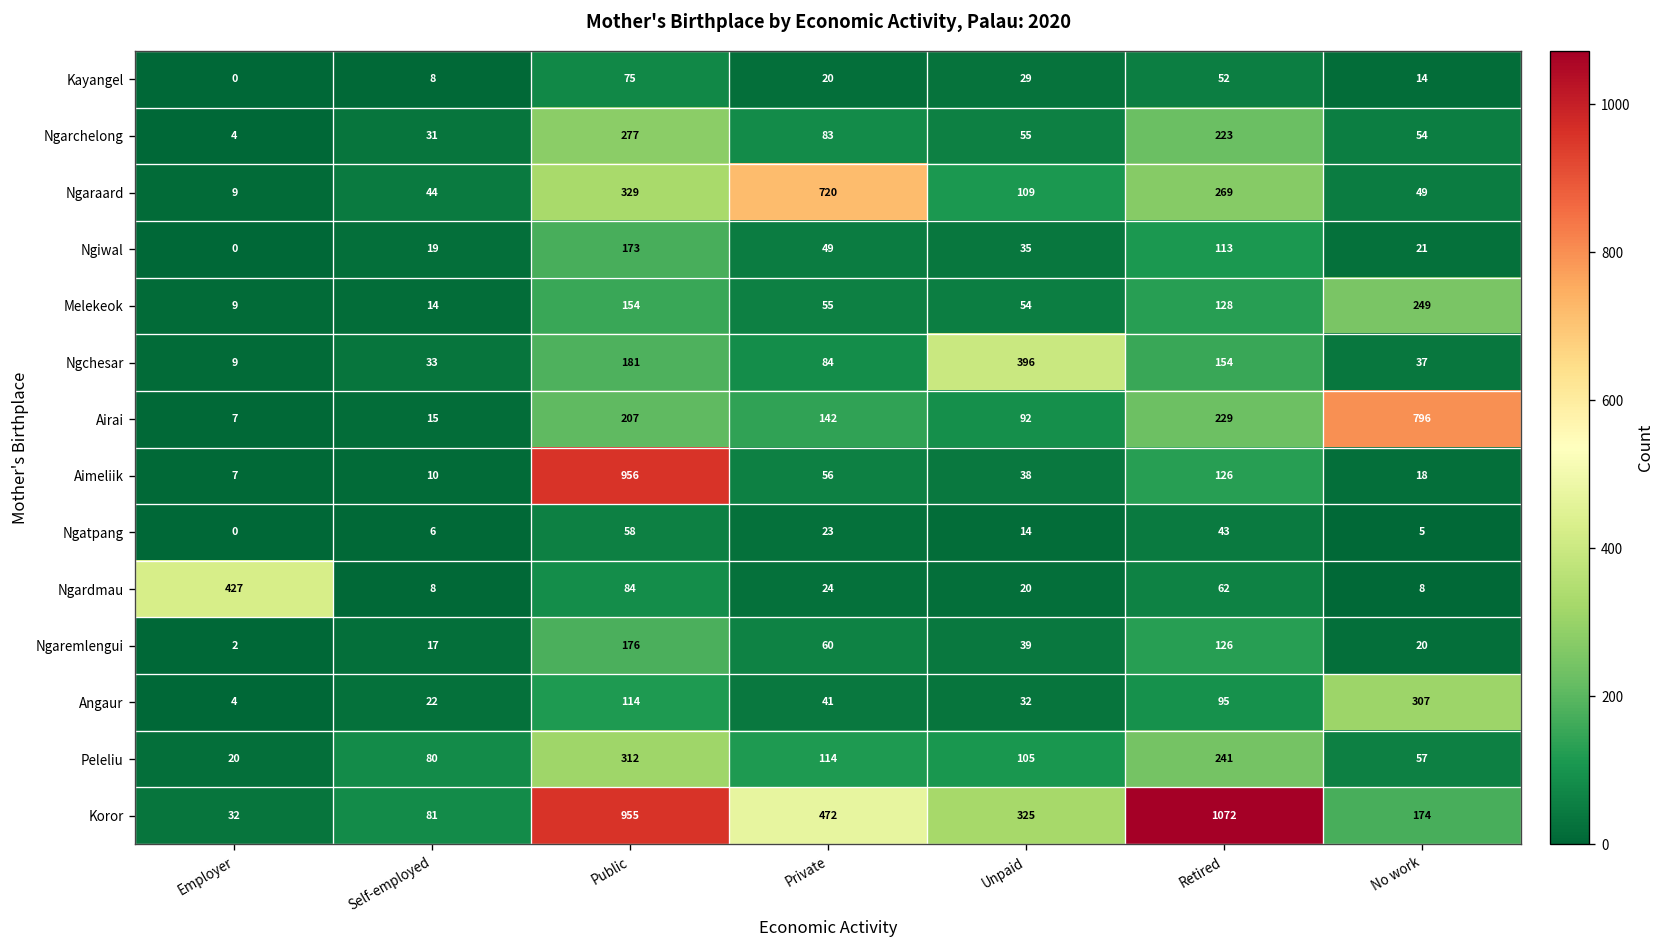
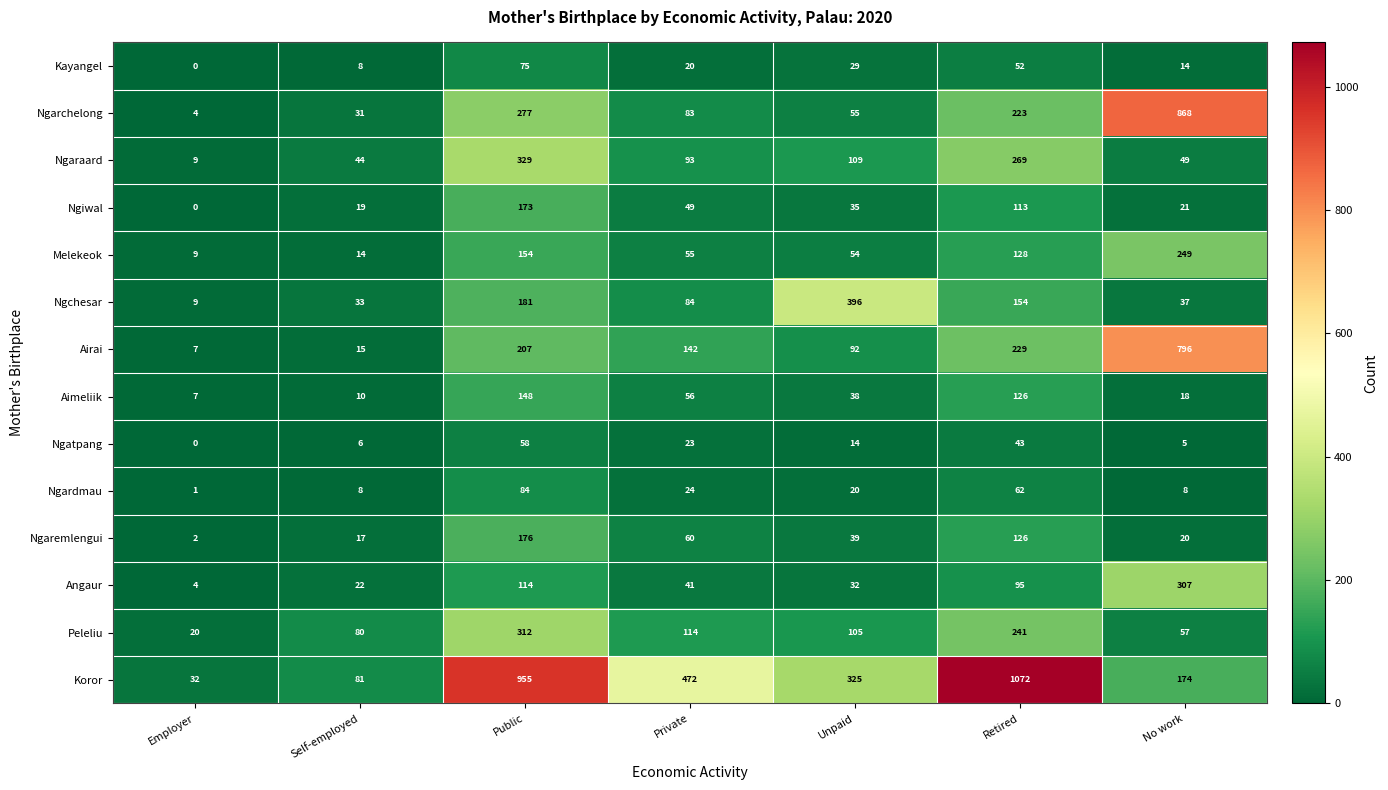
  {
    "Kayangel": {
      "Employer": 0,
      "Self-employed": 8,
      "Public": 75,
      "Private": 20,
      "Unpaid": 29,
      "Retired": 52,
      "No work": 14
    },
    "Ngarchelong": {
      "Employer": 4,
      "Self-employed": 31,
      "Public": 277,
      "Private": 83,
      "Unpaid": 55,
      "Retired": 223,
-     "No work": 54
+     "No work": 868
    },
    "Ngaraard": {
      "Employer": 9,
      "Self-employed": 44,
      "Public": 329,
-     "Private": 720,
+     "Private": 93,
      "Unpaid": 109,
      "Retired": 269,
      "No work": 49
    },
    "Ngiwal": {
      "Employer": 0,
      "Self-employed": 19,
      "Public": 173,
      "Private": 49,
      "Unpaid": 35,
      "Retired": 113,
      "No work": 21
    },
    "Melekeok": {
      "Employer": 9,
      "Self-employed": 14,
      "Public": 154,
      "Private": 55,
      "Unpaid": 54,
      "Retired": 128,
      "No work": 249
    },
    "Ngchesar": {
      "Employer": 9,
      "Self-employed": 33,
      "Public": 181,
      "Private": 84,
      "Unpaid": 396,
      "Retired": 154,
      "No work": 37
    },
    "Airai": {
      "Employer": 7,
      "Self-employed": 15,
      "Public": 207,
      "Private": 142,
      "Unpaid": 92,
      "Retired": 229,
      "No work": 796
    },
    "Aimeliik": {
      "Employer": 7,
      "Self-employed": 10,
-     "Public": 956,
+     "Public": 148,
      "Private": 56,
      "Unpaid": 38,
      "Retired": 126,
      "No work": 18
    },
    "Ngatpang": {
      "Employer": 0,
      "Self-employed": 6,
      "Public": 58,
      "Private": 23,
      "Unpaid": 14,
      "Retired": 43,
      "No work": 5
    },
    "Ngardmau": {
-     "Employer": 427,
+     "Employer": 1,
      "Self-employed": 8,
      "Public": 84,
      "Private": 24,
      "Unpaid": 20,
      "Retired": 62,
      "No work": 8
    },
    "Ngaremlengui": {
      "Employer": 2,
      "Self-employed": 17,
      "Public": 176,
      "Private": 60,
      "Unpaid": 39,
      "Retired": 126,
      "No work": 20
    },
    "Angaur": {
      "Employer": 4,
      "Self-employed": 22,
      "Public": 114,
      "Private": 41,
      "Unpaid": 32,
      "Retired": 95,
      "No work": 307
    },
    "Peleliu": {
      "Employer": 20,
      "Self-employed": 80,
      "Public": 312,
      "Private": 114,
      "Unpaid": 105,
      "Retired": 241,
      "No work": 57
    },
    "Koror": {
      "Employer": 32,
      "Self-employed": 81,
      "Public": 955,
      "Private": 472,
      "Unpaid": 325,
      "Retired": 1072,
      "No work": 174
    }
  }
